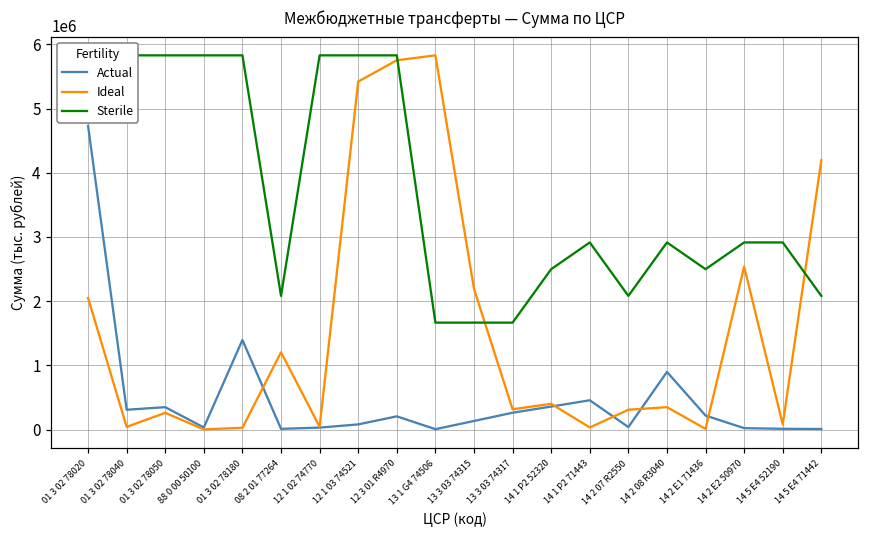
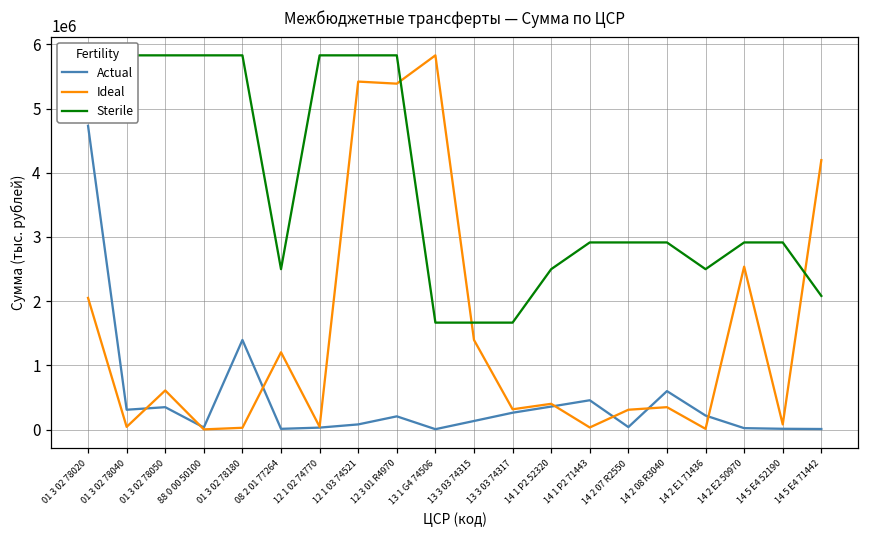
  {
    "Actual": {
      "01 3 02 78020": 4700000,
      "01 3 02 78040": 300000,
      "01 3 02 78050": 300000,
      "01 3 02 78180": 1400000,
      "08 2 01 77264": 0,
      "12 1 03 74521": 100000,
      "12 3 01 R4970": 200000,
      "13 1 G4 74506": 0,
      "13 3 03 74315": 100000,
      "13 3 03 74317": 300000,
      "14 1 P2 71443": 500000,
      "14 2 07 R2550": 0,
-     "14 2 08 R3040": 900000,
+     "14 2 08 R3040": 600000,
      "14 2 E1 71436": 200000,
      "14 2 E2 50970": 0,
      "14 5 E4 52190": 0,
      "14 5 E4 71442": 0
    },
    "Ideal": {
      "01 3 02 78020": 2100000,
      "01 3 02 78040": 0,
-     "01 3 02 78050": 300000,
+     "01 3 02 78050": 600000,
      "01 3 02 78180": 0,
      "08 2 01 77264": 1200000,
      "12 1 03 74521": 5400000,
-     "12 3 01 R4970": 5800000,
+     "12 3 01 R4970": 5400000,
      "13 1 G4 74506": 5800000,
-     "13 3 03 74315": 2200000,
+     "13 3 03 74315": 1400000,
      "13 3 03 74317": 300000,
      "14 1 P2 71443": 0,
      "14 2 07 R2550": 300000,
      "14 2 08 R3040": 300000,
      "14 2 E1 71436": 0,
      "14 2 E2 50970": 2500000,
      "14 5 E4 52190": 100000,
      "14 5 E4 71442": 4200000
    },
    "Sterile": {
      "01 3 02 78050": 5800000,
      "88 0 00 50100": 5800000,
      "01 3 02 78180": 5800000,
-     "08 2 01 77264": 2100000,
+     "08 2 01 77264": 2500000,
      "12 1 02 74770": 5800000,
      "12 1 03 74521": 5800000,
      "12 3 01 R4970": 5800000,
      "13 1 G4 74506": 1700000,
      "13 3 03 74315": 1700000,
      "13 3 03 74317": 1700000,
      "14 1 P2 52320": 2500000,
      "14 1 P2 71443": 2900000,
-     "14 2 07 R2550": 2100000,
+     "14 2 07 R2550": 2900000,
      "14 2 08 R3040": 2900000,
      "14 2 E1 71436": 2500000,
      "14 2 E2 50970": 2900000,
      "14 5 E4 52190": 2900000,
      "14 5 E4 71442": 2100000
    }
  }
